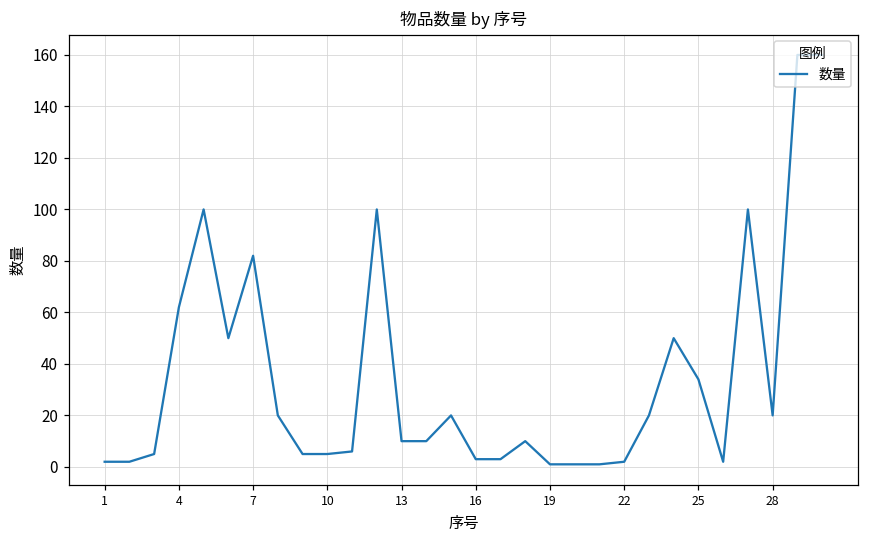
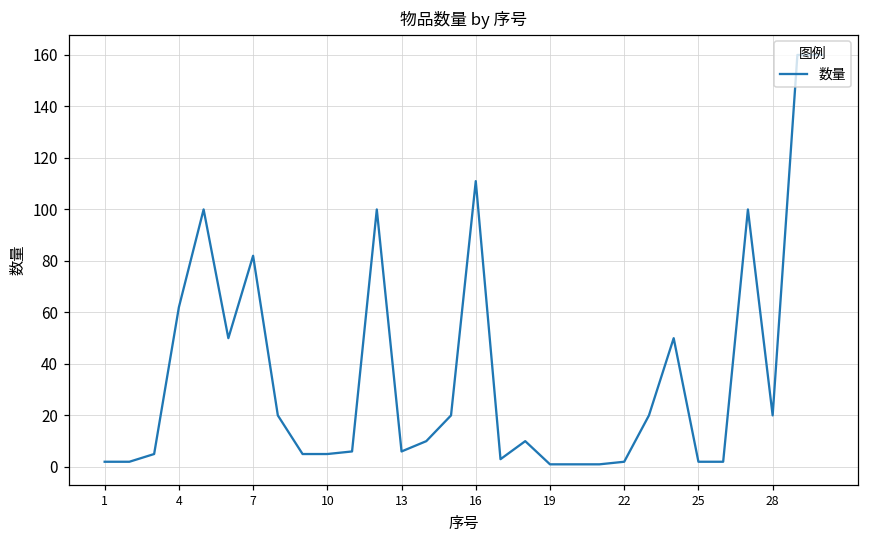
  {
    "1": 2,
    "4": 62,
    "7": 82,
    "10": 5,
-   "13": 10,
-   "16": 3,
+   "13": 6,
+   "16": 111,
    "19": 1,
    "22": 2,
-   "25": 34,
+   "25": 2,
    "28": 20
  }
